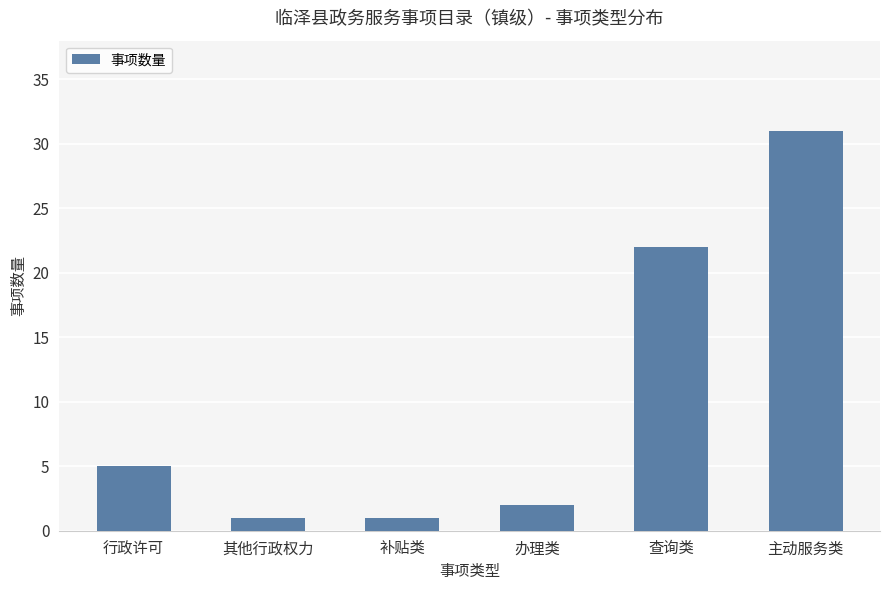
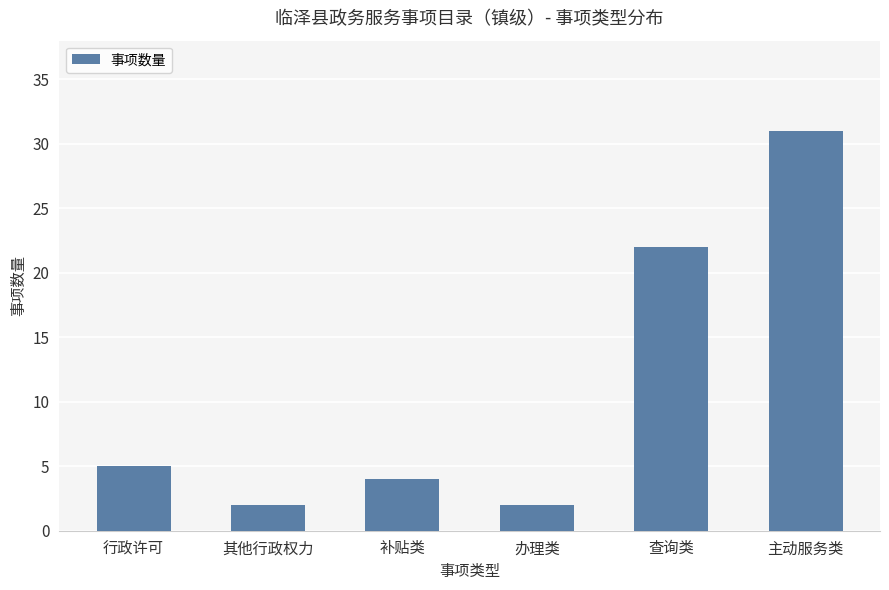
  {
    "行政许可": 5,
-   "其他行政权力": 1,
-   "补贴类": 1,
+   "其他行政权力": 2,
+   "补贴类": 4,
    "办理类": 2,
    "查询类": 22,
    "主动服务类": 31
  }
